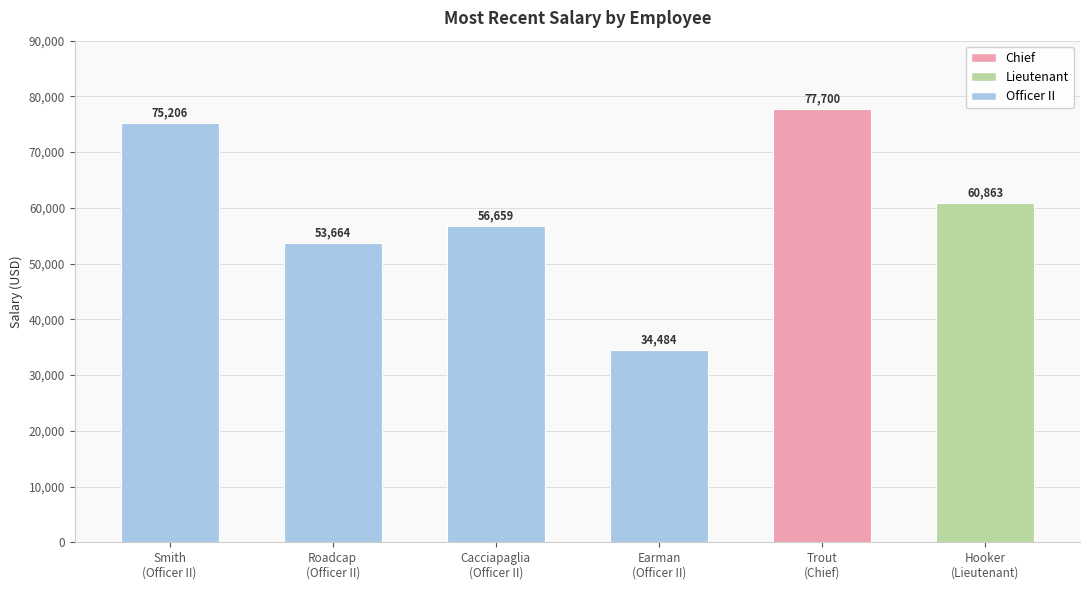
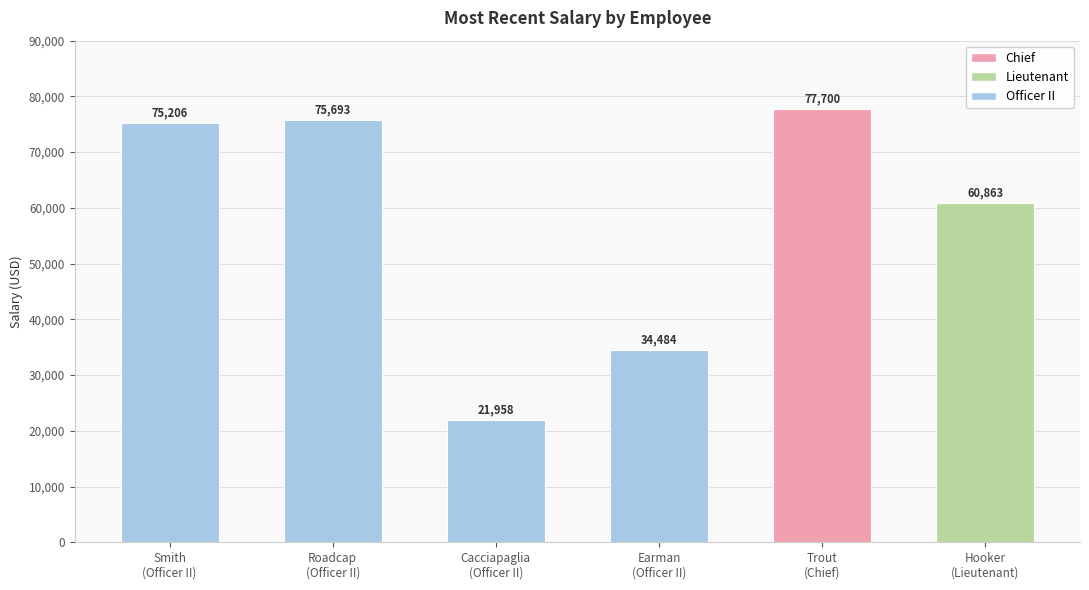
  {
    "Smith (Officer II)": "75,206",
-   "Roadcap (Officer II)": "53,664",
-   "Cacciapaglia (Officer II)": "56,659",
+   "Roadcap (Officer II)": "75,693",
+   "Cacciapaglia (Officer II)": "21,958",
    "Earman (Officer II)": "34,484",
    "Trout (Chief)": "77,700",
    "Hooker (Lieutenant)": "60,863"
  }
